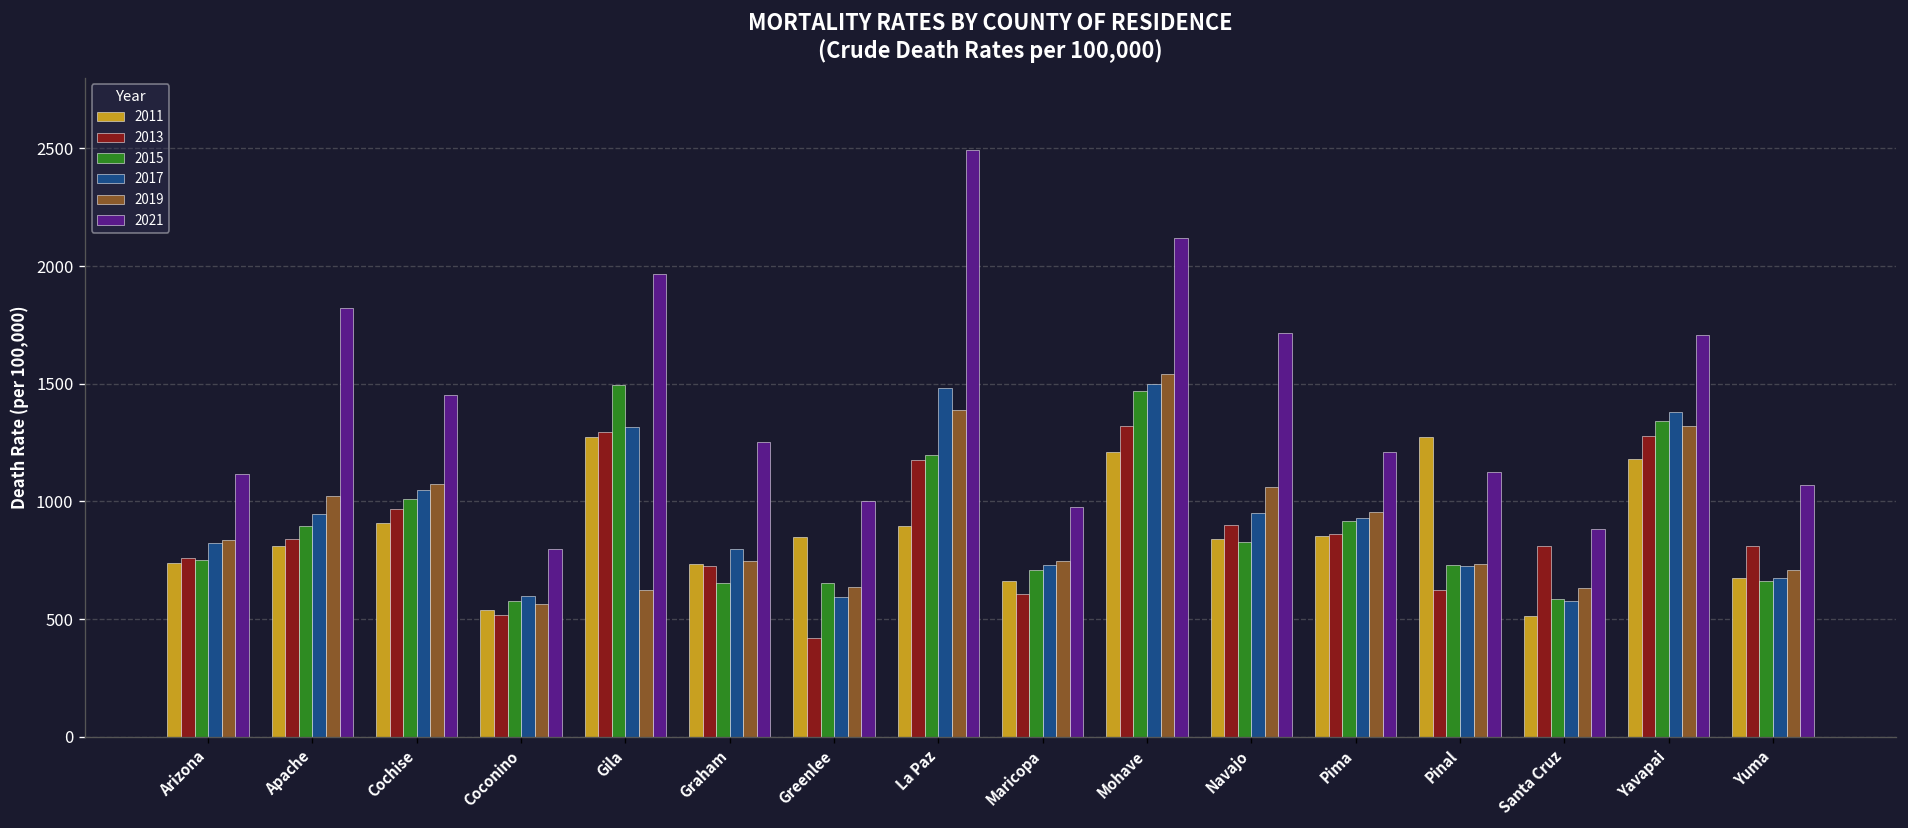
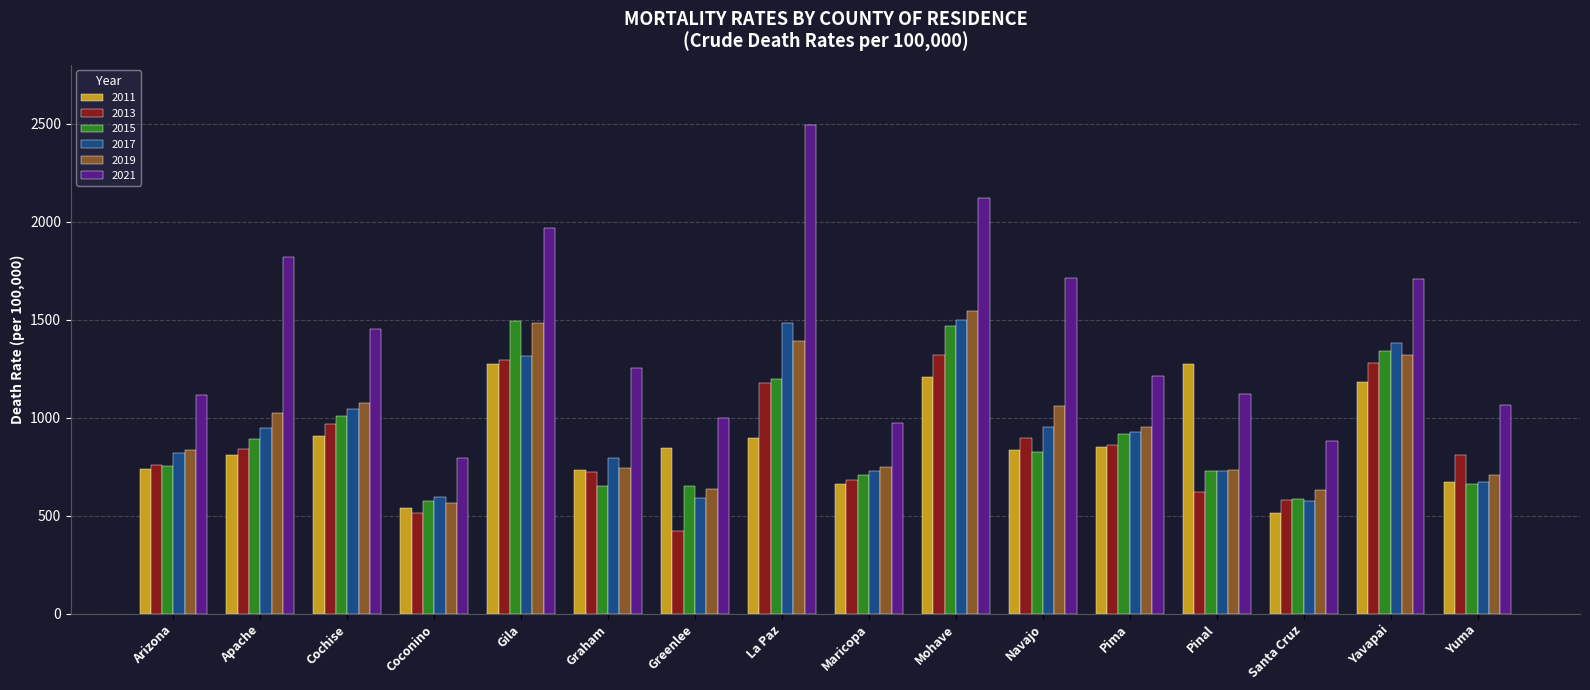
  {
    "2011": {
      "Arizona": 740,
      "Apache": 810,
      "Cochise": 910,
      "Coconino": 540,
      "Gila": 1270,
      "Graham": 740,
      "Greenlee": 850,
      "La Paz": 900,
      "Maricopa": 660,
      "Mohave": 1210,
      "Navajo": 840,
      "Pima": 850,
      "Pinal": 1270,
      "Santa Cruz": 510,
      "Yavapai": 1180,
      "Yuma": 670
    },
    "2013": {
      "Arizona": 760,
      "Apache": 840,
      "Cochise": 970,
      "Coconino": 520,
      "Gila": 1300,
      "Graham": 730,
      "Greenlee": 420,
      "La Paz": 1180,
-     "Maricopa": 610,
+     "Maricopa": 680,
      "Mohave": 1320,
      "Navajo": 900,
      "Pima": 860,
      "Pinal": 620,
-     "Santa Cruz": 810,
+     "Santa Cruz": 580,
      "Yavapai": 1280,
      "Yuma": 810
    },
    "2015": {
      "Arizona": 750,
      "Apache": 890,
      "Cochise": 1010,
      "Coconino": 570,
      "Gila": 1500,
      "Graham": 650,
      "Greenlee": 650,
      "La Paz": 1200,
      "Maricopa": 710,
      "Mohave": 1470,
      "Navajo": 830,
      "Pima": 920,
      "Pinal": 730,
      "Santa Cruz": 580,
      "Yavapai": 1340,
      "Yuma": 660
    },
    "2017": {
      "Arizona": 820,
      "Apache": 950,
      "Cochise": 1050,
      "Coconino": 600,
      "Gila": 1320,
      "Graham": 800,
      "Greenlee": 590,
      "La Paz": 1480,
      "Maricopa": 730,
      "Mohave": 1500,
      "Navajo": 950,
      "Pima": 930,
      "Pinal": 730,
      "Santa Cruz": 580,
      "Yavapai": 1380,
      "Yuma": 670
    },
    "2019": {
      "Arizona": 840,
      "Apache": 1020,
      "Cochise": 1070,
      "Coconino": 560,
-     "Gila": 620,
+     "Gila": 1480,
      "Graham": 750,
      "Greenlee": 640,
      "La Paz": 1390,
      "Maricopa": 750,
      "Mohave": 1540,
      "Navajo": 1060,
      "Pima": 960,
      "Pinal": 730,
      "Santa Cruz": 630,
      "Yavapai": 1320,
      "Yuma": 710
    },
    "2021": {
      "Arizona": 1120,
      "Apache": 1820,
      "Cochise": 1450,
      "Coconino": 800,
      "Gila": 1970,
      "Graham": 1250,
      "Greenlee": 1000,
      "La Paz": 2490,
      "Maricopa": 980,
      "Mohave": 2120,
      "Navajo": 1720,
      "Pima": 1210,
      "Pinal": 1120,
      "Santa Cruz": 880,
      "Yavapai": 1710,
      "Yuma": 1070
    }
  }
